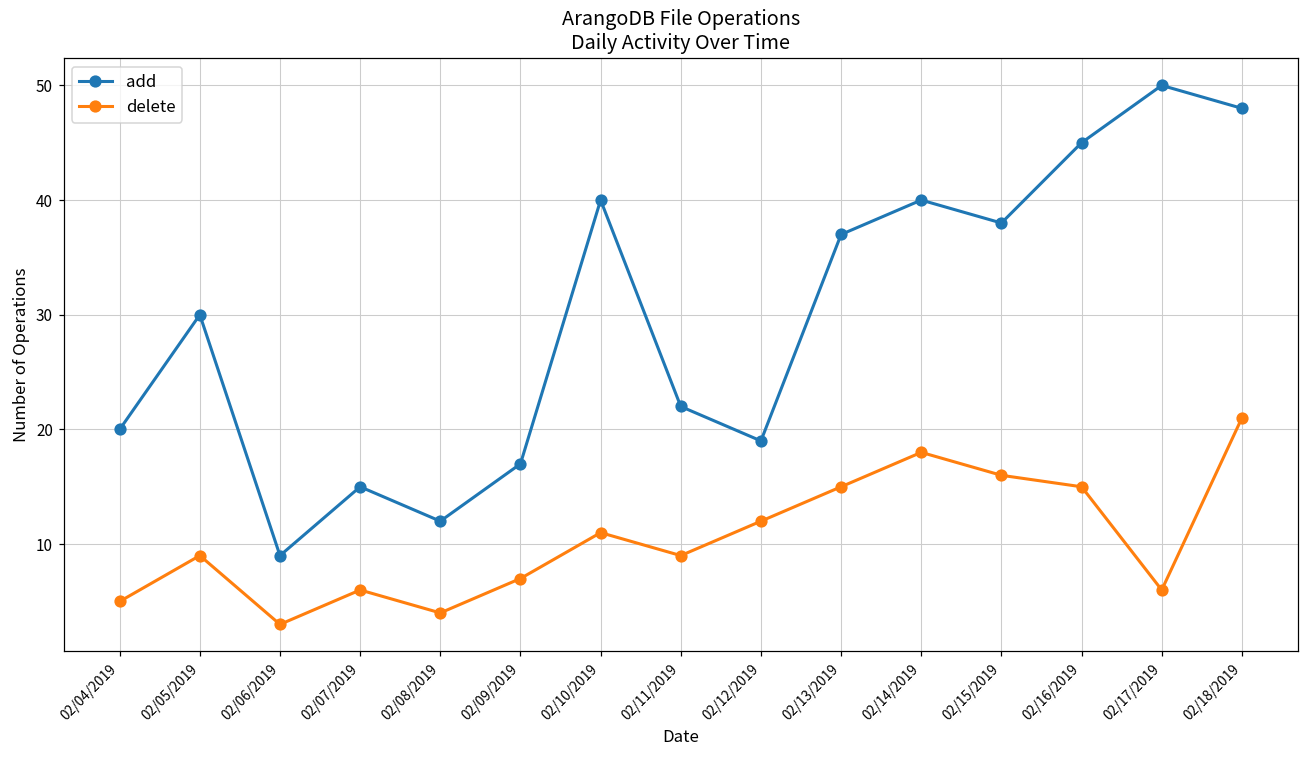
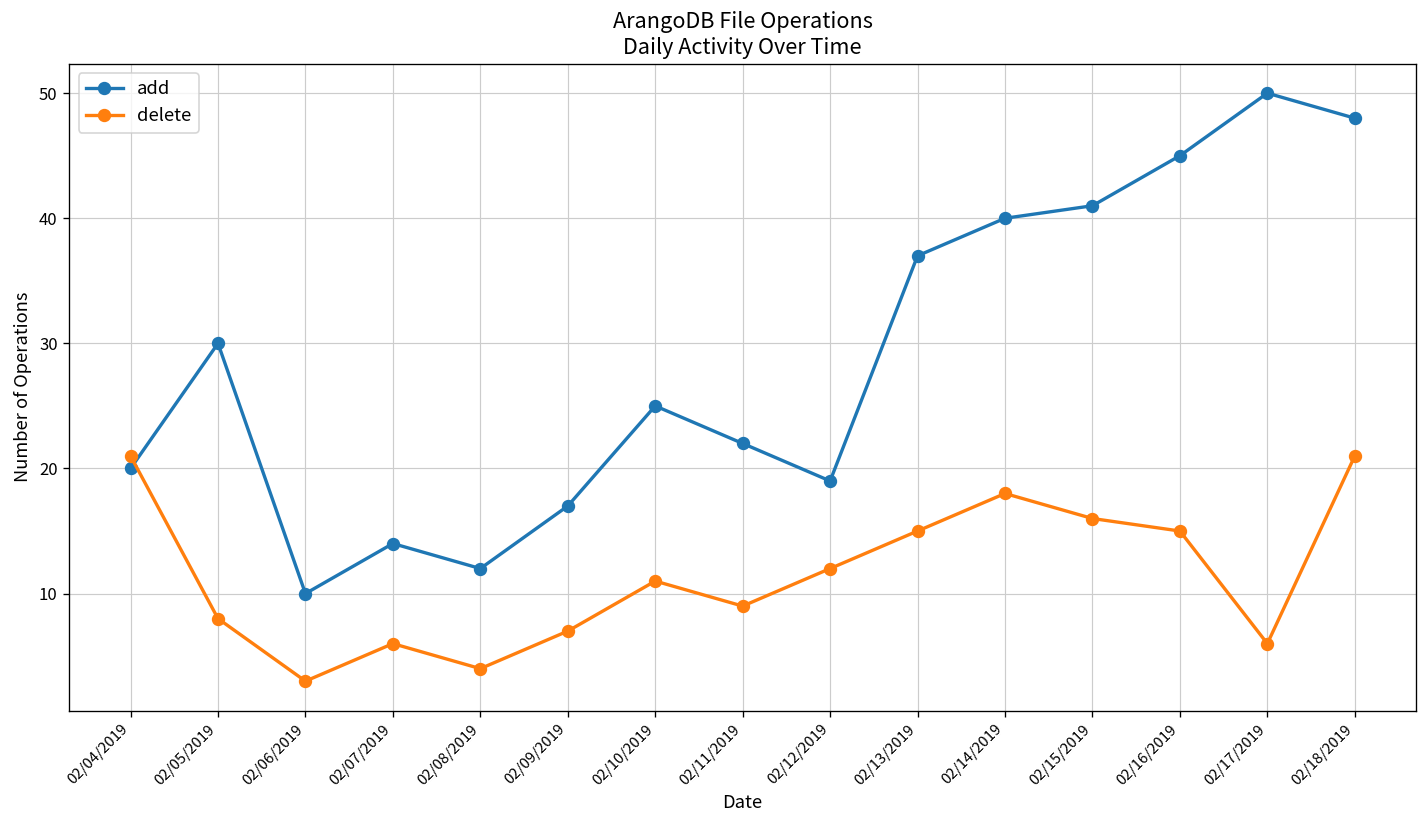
  {
    "add": {
      "02/04/2019": 20,
      "02/05/2019": 30,
-     "02/06/2019": 9,
-     "02/07/2019": 15,
+     "02/06/2019": 10,
+     "02/07/2019": 14,
      "02/08/2019": 12,
      "02/09/2019": 17,
-     "02/10/2019": 40,
+     "02/10/2019": 25,
      "02/11/2019": 22,
      "02/12/2019": 19,
      "02/13/2019": 37,
      "02/14/2019": 40,
-     "02/15/2019": 38,
+     "02/15/2019": 41,
      "02/16/2019": 45,
      "02/17/2019": 50,
      "02/18/2019": 48
    },
    "delete": {
-     "02/04/2019": 5,
-     "02/05/2019": 9,
+     "02/04/2019": 21,
+     "02/05/2019": 8,
      "02/06/2019": 3,
      "02/07/2019": 6,
      "02/08/2019": 4,
      "02/09/2019": 7,
      "02/10/2019": 11,
      "02/11/2019": 9,
      "02/12/2019": 12,
      "02/13/2019": 15,
      "02/14/2019": 18,
      "02/15/2019": 16,
      "02/16/2019": 15,
      "02/17/2019": 6,
      "02/18/2019": 21
    }
  }
